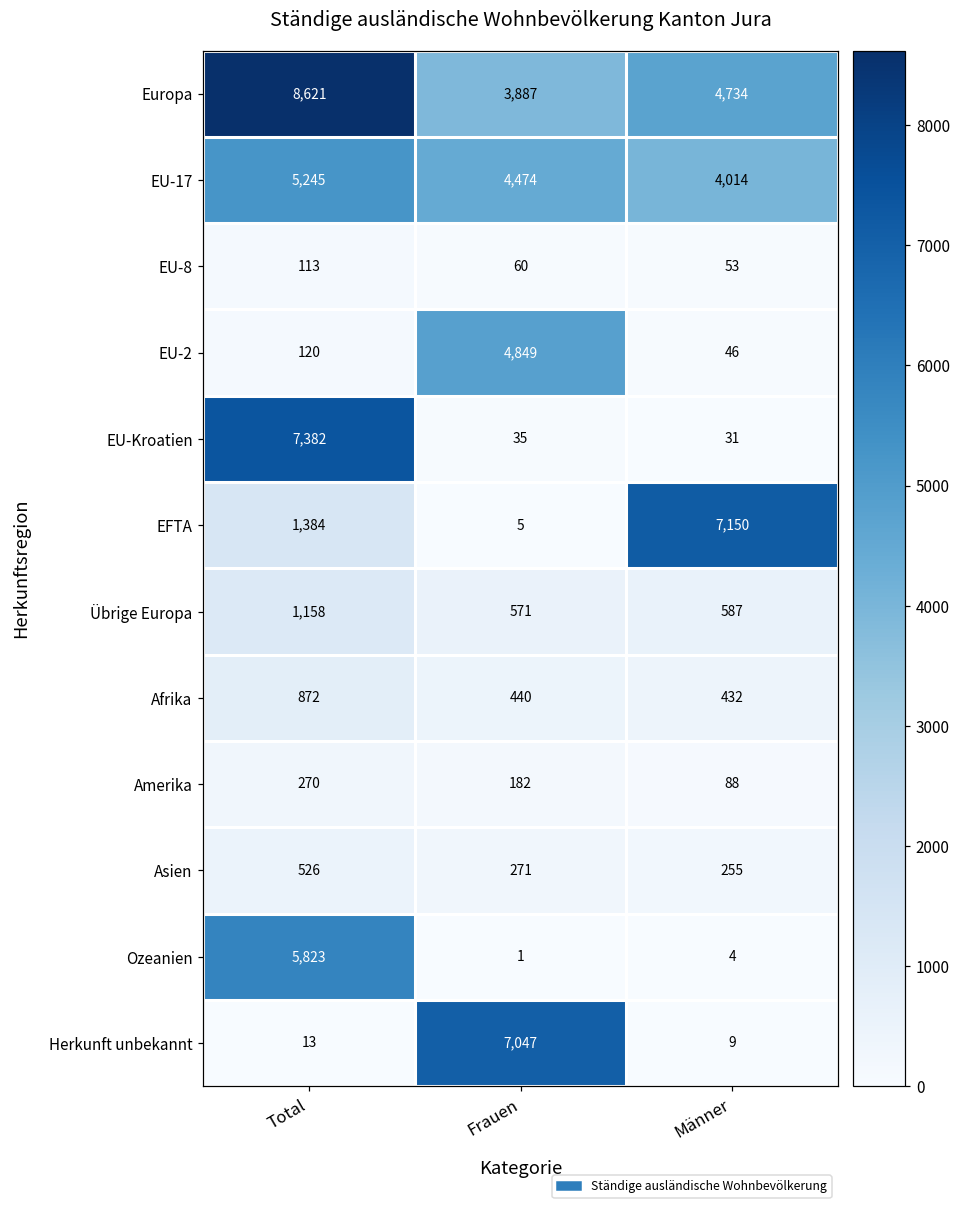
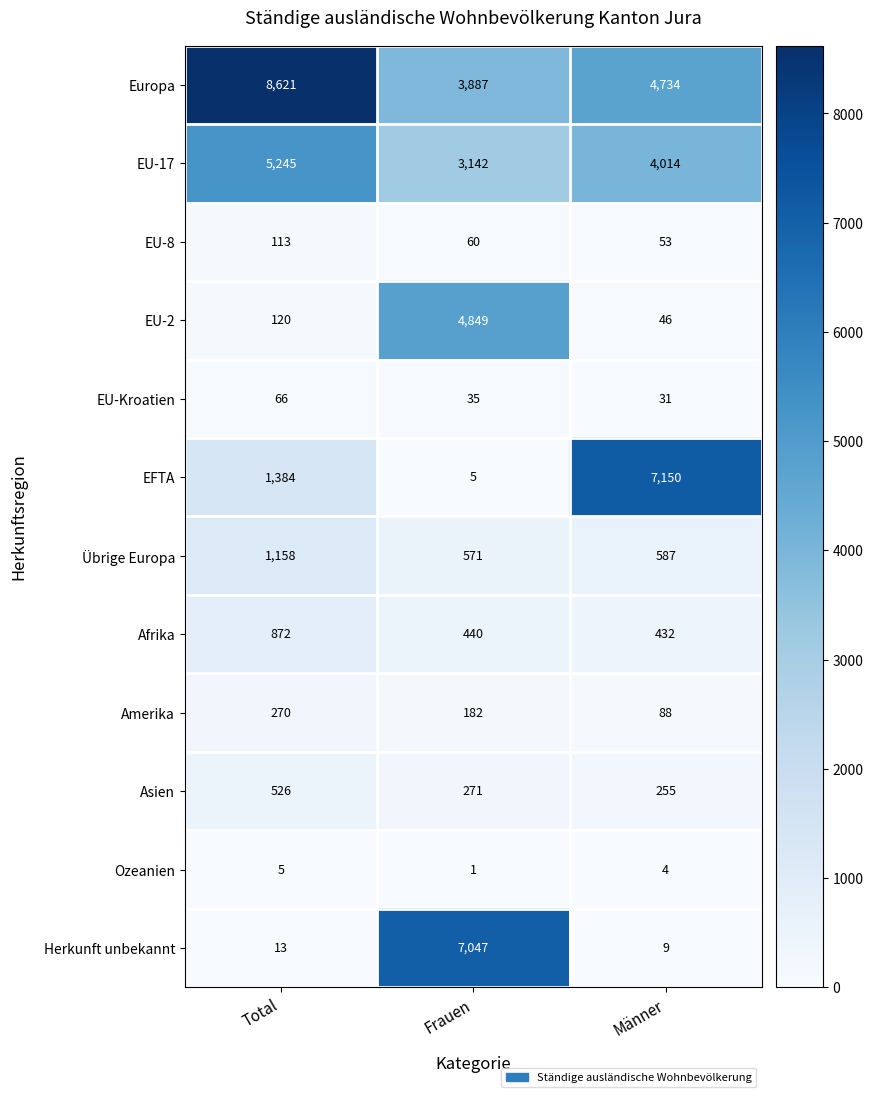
  {
    "Europa": {
      "Total": "8,621",
      "Frauen": "3,887",
      "Männer": "4,734"
    },
    "EU-17": {
      "Total": "5,245",
-     "Frauen": "4,474",
+     "Frauen": "3,142",
      "Männer": "4,014"
    },
    "EU-8": {
      "Total": "113",
      "Frauen": "60",
      "Männer": "53"
    },
    "EU-2": {
      "Total": "120",
      "Frauen": "4,849",
      "Männer": "46"
    },
    "EU-Kroatien": {
-     "Total": "7,382",
+     "Total": "66",
      "Frauen": "35",
      "Männer": "31"
    },
    "EFTA": {
      "Total": "1,384",
      "Frauen": "5",
      "Männer": "7,150"
    },
    "Übrige Europa": {
      "Total": "1,158",
      "Frauen": "571",
      "Männer": "587"
    },
    "Afrika": {
      "Total": "872",
      "Frauen": "440",
      "Männer": "432"
    },
    "Amerika": {
      "Total": "270",
      "Frauen": "182",
      "Männer": "88"
    },
    "Asien": {
      "Total": "526",
      "Frauen": "271",
      "Männer": "255"
    },
    "Ozeanien": {
-     "Total": "5,823",
+     "Total": "5",
      "Frauen": "1",
      "Männer": "4"
    },
    "Herkunft unbekannt": {
      "Total": "13",
      "Frauen": "7,047",
      "Männer": "9"
    }
  }
